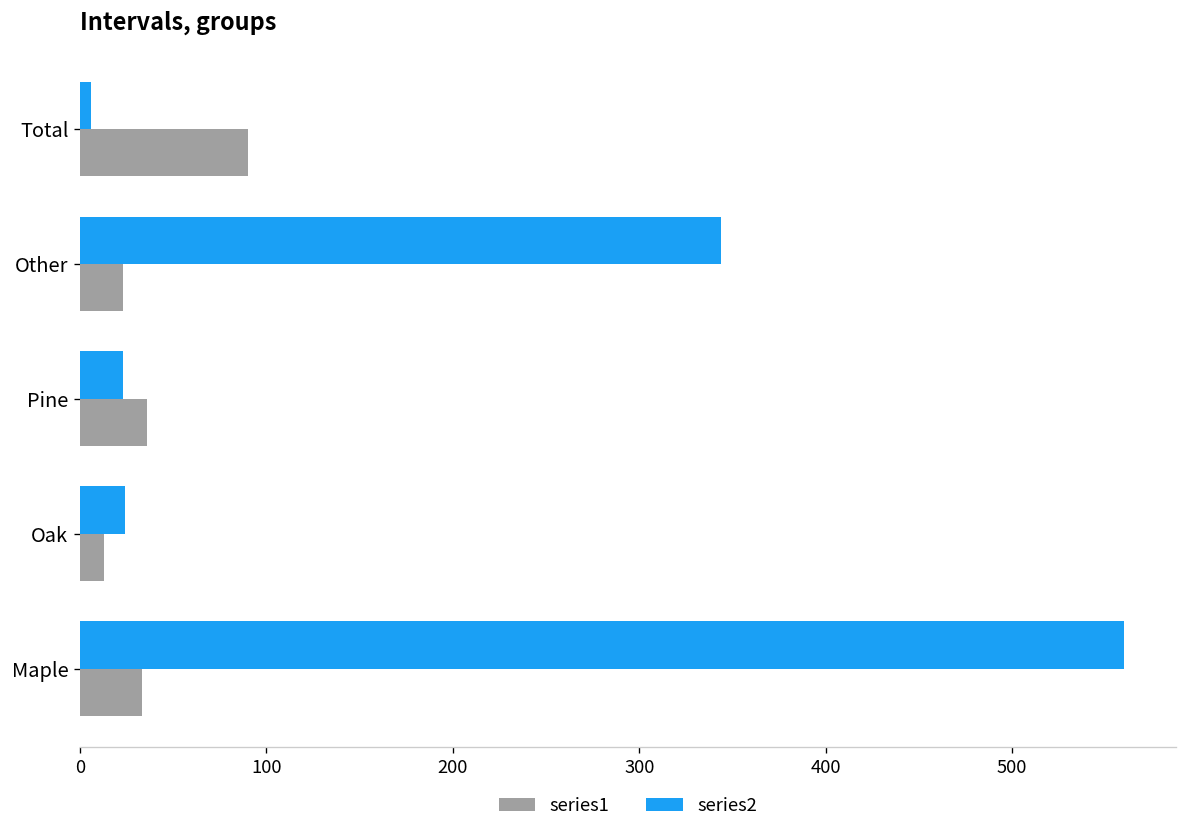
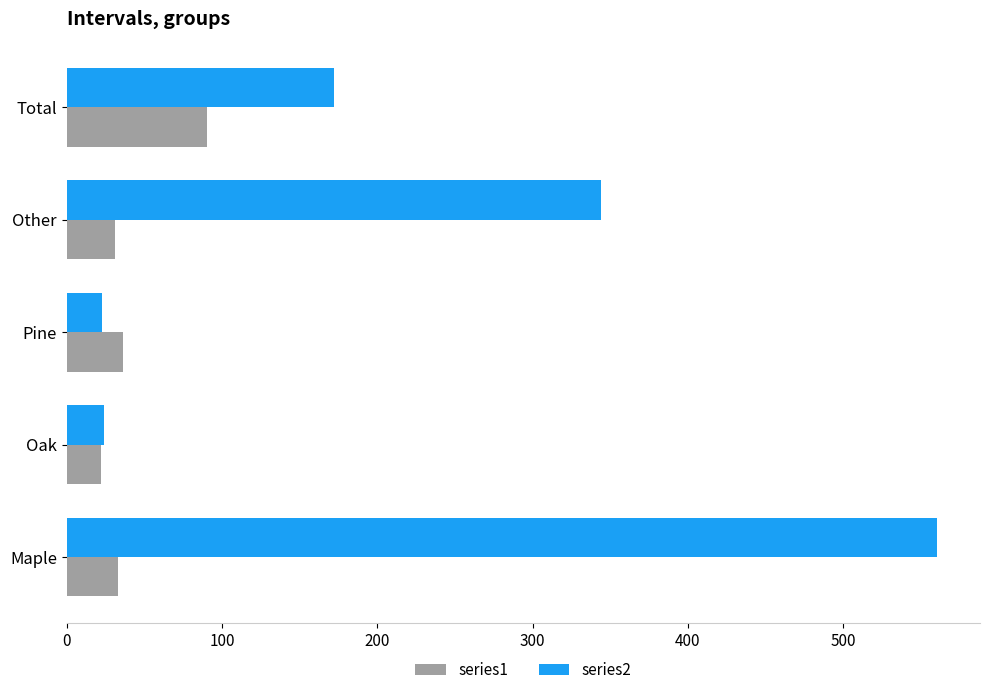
  {
    "series1": {
      "Total": 90,
-     "Other": 23,
+     "Other": 31,
      "Pine": 36,
-     "Oak": 13,
+     "Oak": 22,
      "Maple": 33
    },
    "series2": {
-     "Total": 6,
+     "Total": 172,
      "Other": 344,
      "Pine": 23,
      "Oak": 24,
      "Maple": 560
    }
  }
